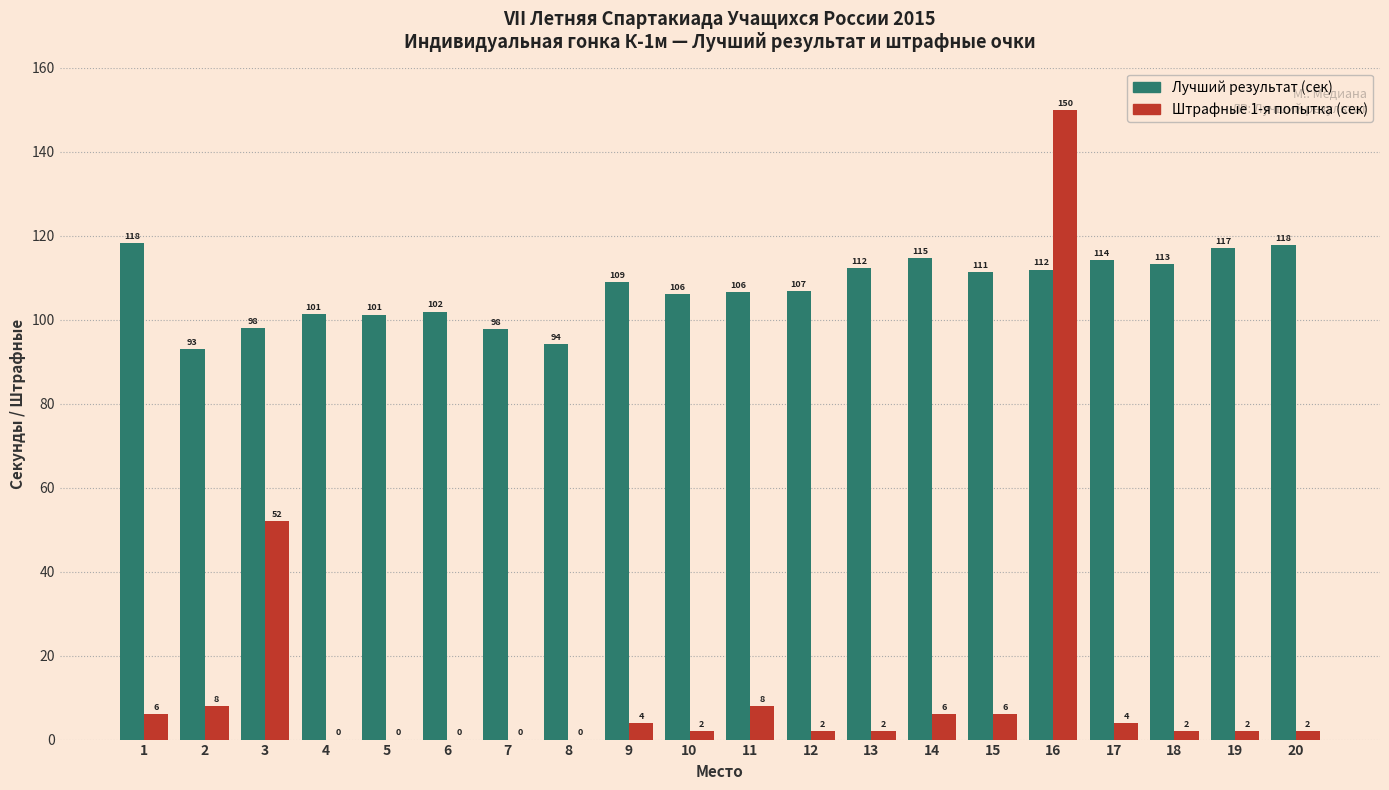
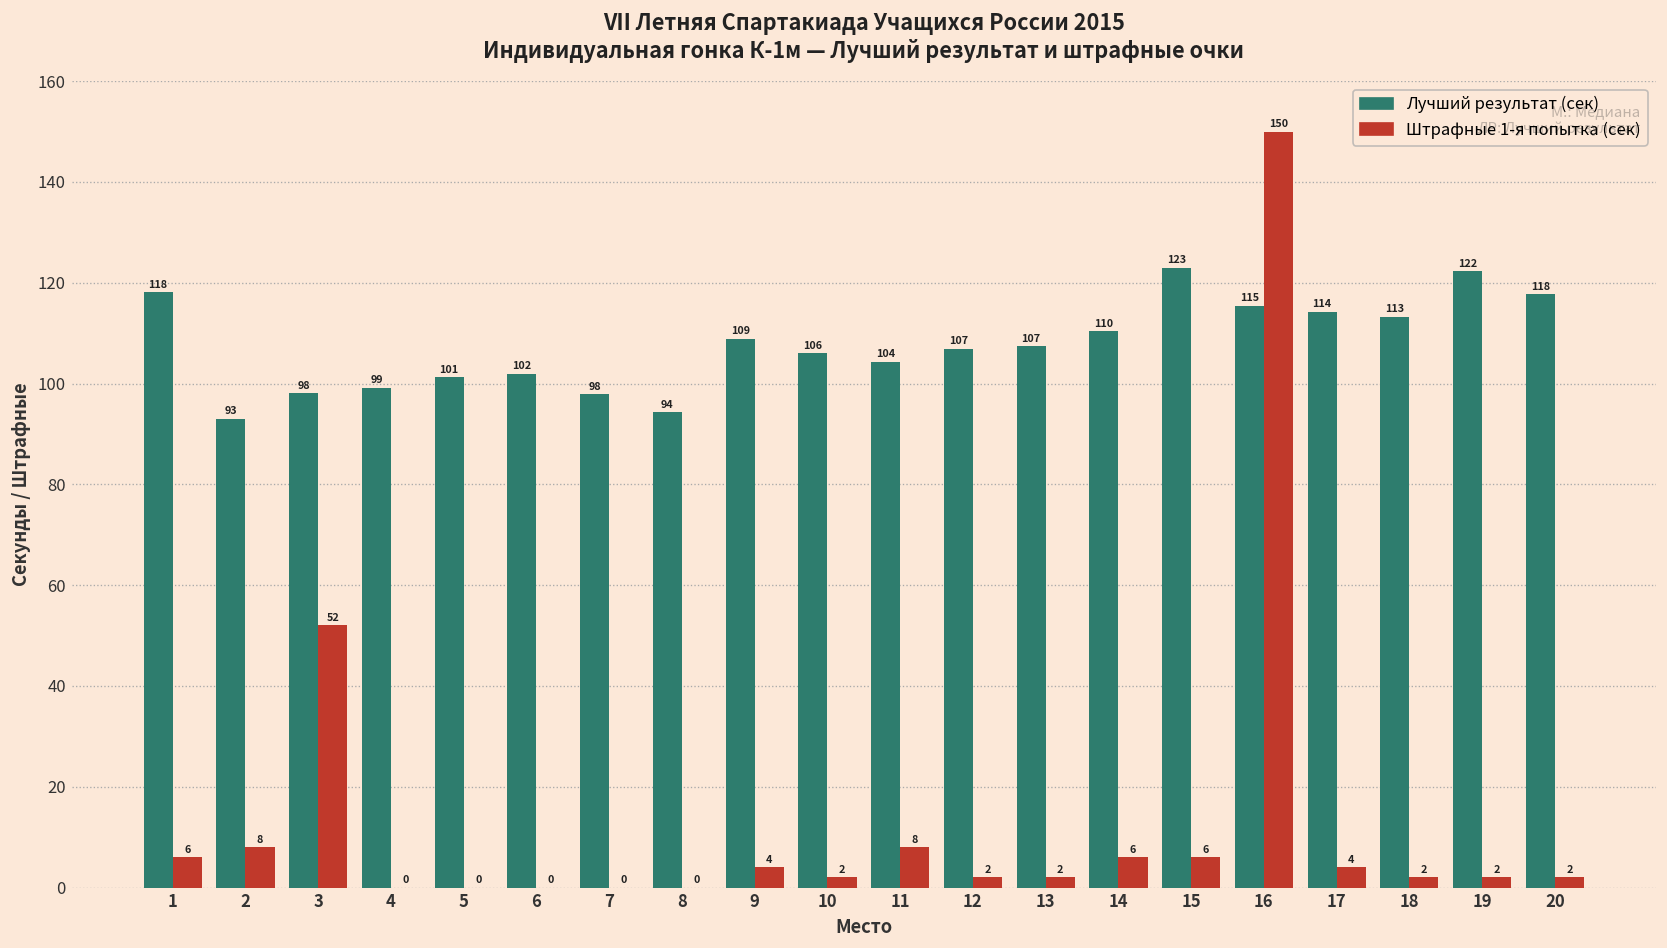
  {
    "Лучший результат (сек)": {
      "1": 118,
      "2": 93,
      "3": 98,
-     "4": 101,
+     "4": 99,
      "5": 101,
      "6": 102,
      "7": 98,
      "8": 94,
      "9": 109,
      "10": 106,
-     "11": 106,
+     "11": 104,
      "12": 107,
-     "13": 112,
-     "14": 115,
-     "15": 111,
-     "16": 112,
+     "13": 107,
+     "14": 110,
+     "15": 123,
+     "16": 115,
      "17": 114,
      "18": 113,
-     "19": 117,
+     "19": 122,
      "20": 118
    }
  }
